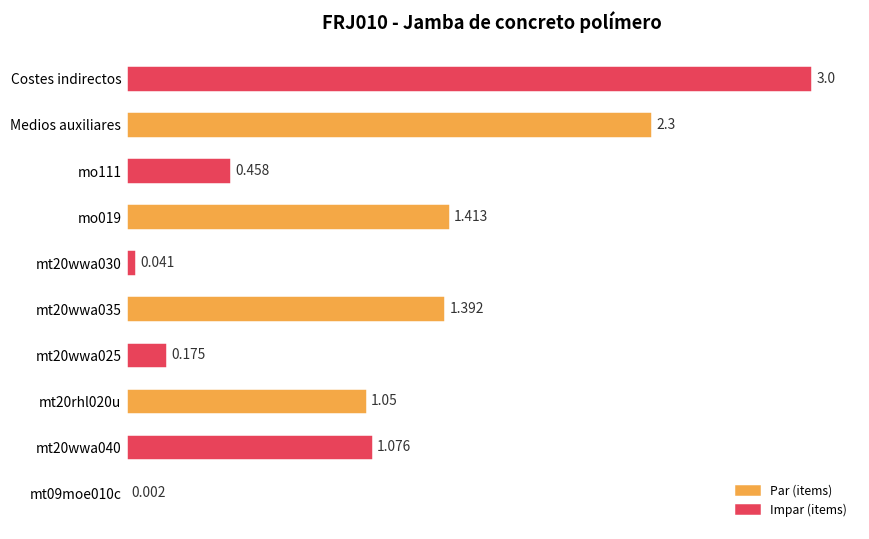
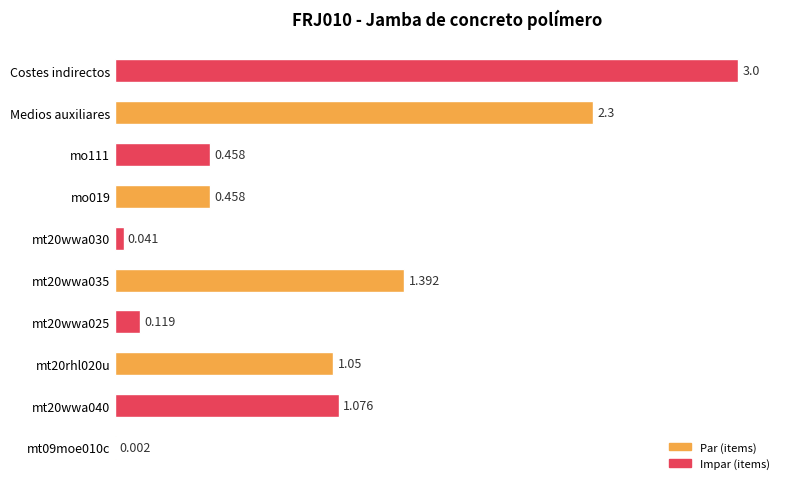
  {
    "Costes indirectos": 3.0,
    "Medios auxiliares": 2.3,
    "mo111": 0.458,
-   "mo019": 1.413,
+   "mo019": 0.458,
    "mt20wwa030": 0.041,
    "mt20wwa035": 1.392,
-   "mt20wwa025": 0.175,
+   "mt20wwa025": 0.119,
    "mt20rhl020u": 1.05,
    "mt20wwa040": 1.076,
    "mt09moe010c": 0.002
  }
